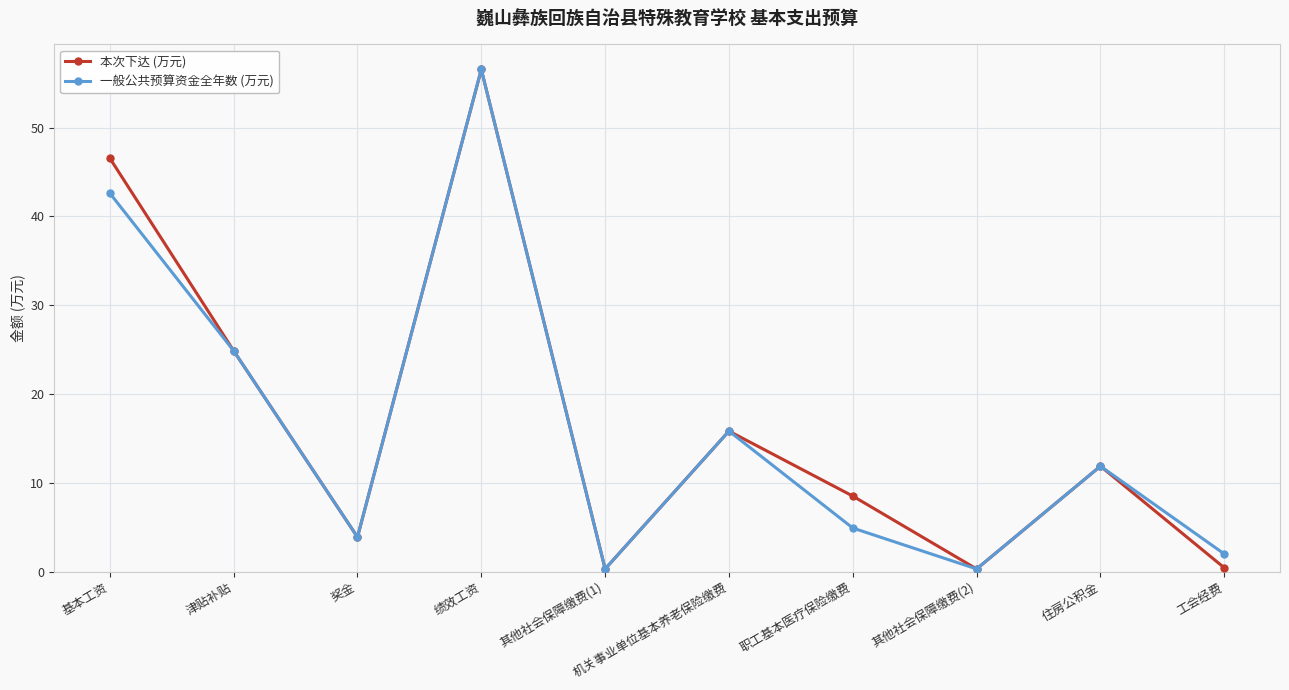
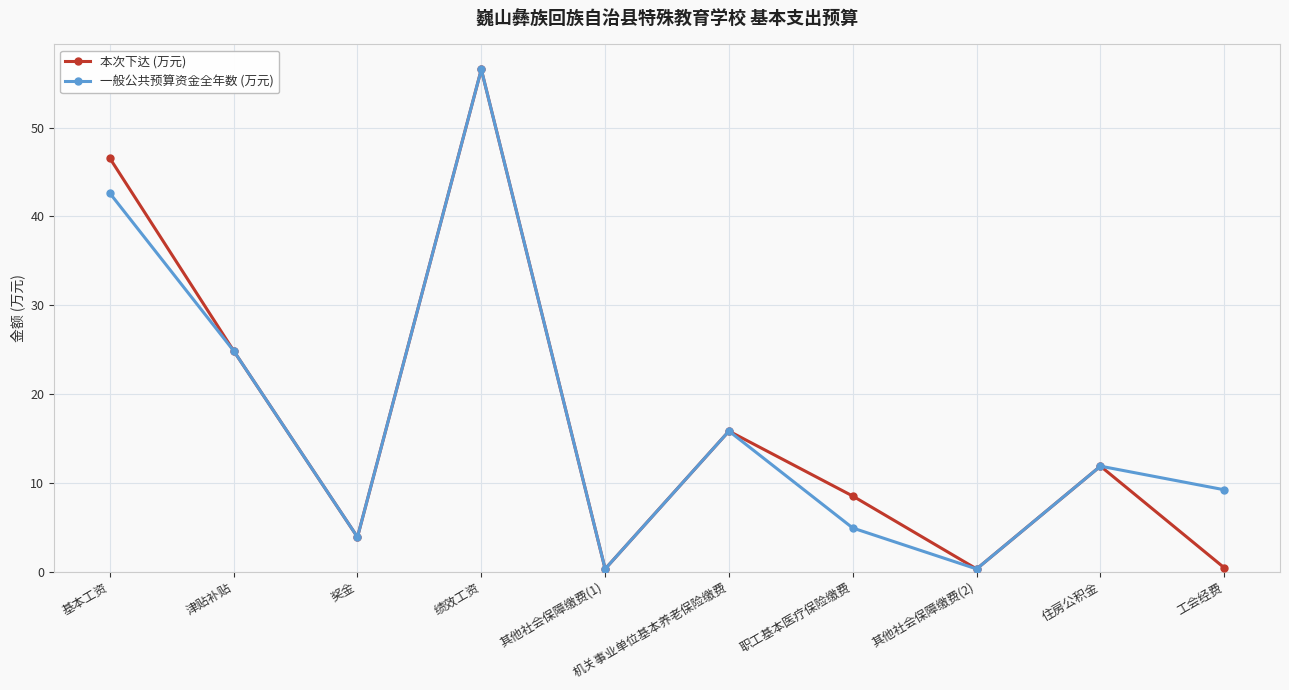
  {
    "本次下达 (万元)": {
      "基本工资": 47,
      "职工基本医疗保险缴费": 9,
      "工会经费": 0
    },
    "一般公共预算资金全年数 (万元)": {
      "基本工资": 43,
      "职工基本医疗保险缴费": 5,
-     "工会经费": 2
+     "工会经费": 9
    }
  }
